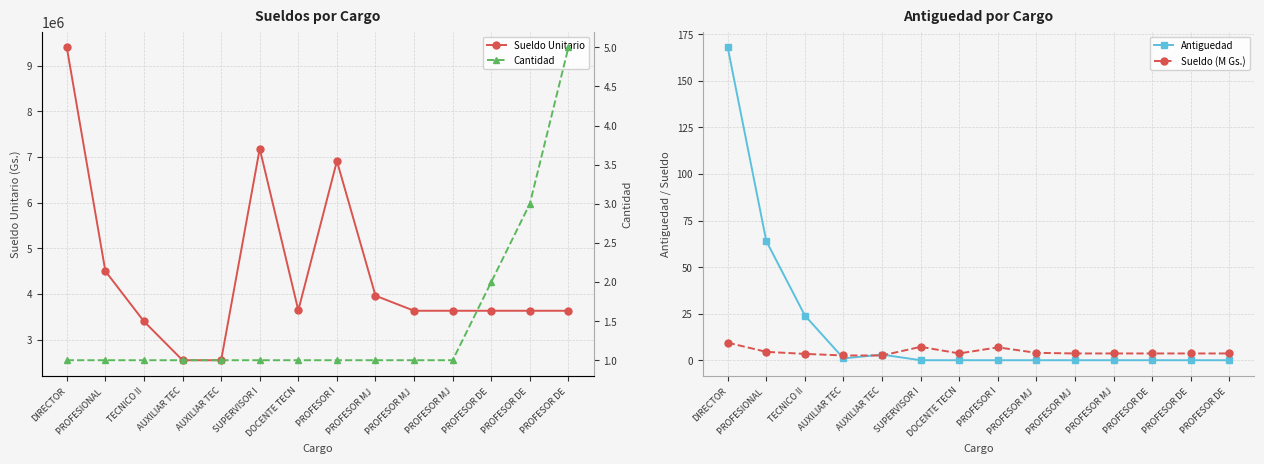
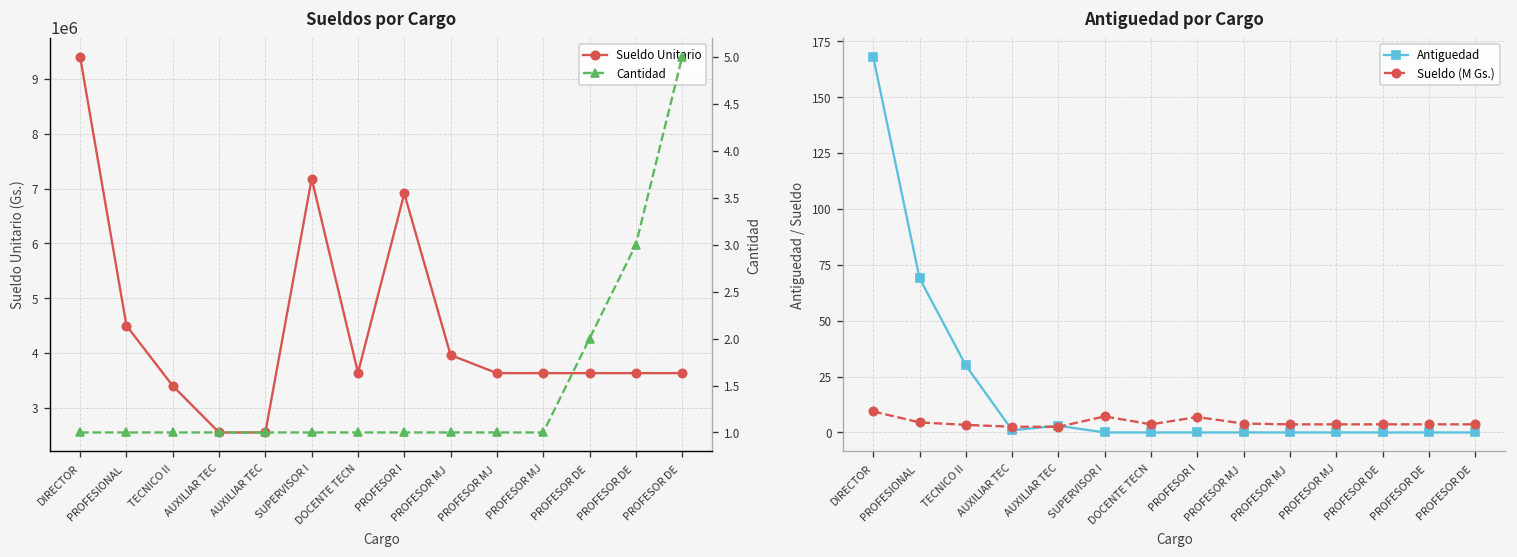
  {
    "Antiguedad por Cargo": {
      "Antiguedad": {
        "DIRECTOR": 168,
-       "PROFESIONAL": 64,
-       "TECNICO II": 24,
+       "PROFESIONAL": 69,
+       "TECNICO II": 30,
        "SUPERVISOR I": 0,
        "DOCENTE TECN": 0,
        "PROFESOR I": 0
      },
      "Sueldo (M Gs.)": {
        "DIRECTOR": 9,
        "PROFESIONAL": 5,
        "TECNICO II": 3,
        "SUPERVISOR I": 7,
        "DOCENTE TECN": 4,
        "PROFESOR I": 7
      }
    }
  }
